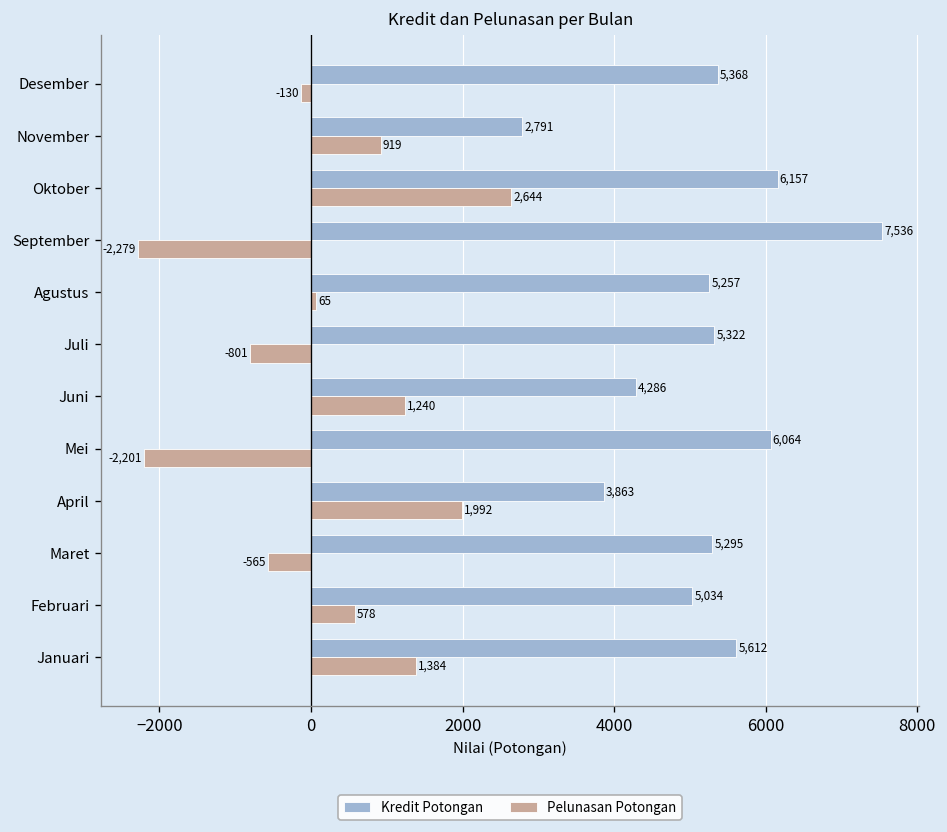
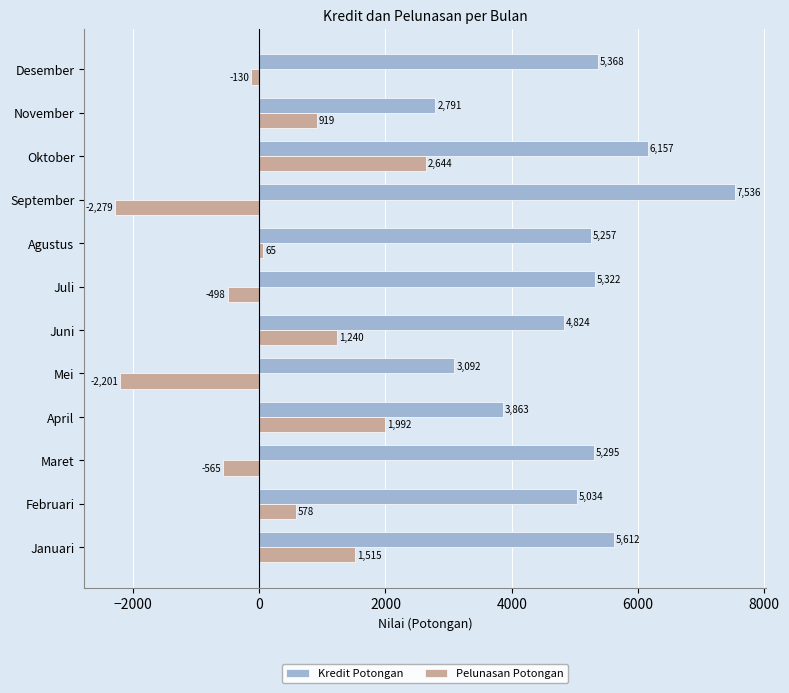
  {
    "Kredit Potongan": {
      "Desember": "5,368",
      "November": "2,791",
      "Oktober": "6,157",
      "September": "7,536",
      "Agustus": "5,257",
      "Juli": "5,322",
-     "Juni": "4,286",
-     "Mei": "6,064",
+     "Juni": "4,824",
+     "Mei": "3,092",
      "April": "3,863",
      "Maret": "5,295",
      "Februari": "5,034",
      "Januari": "5,612"
    },
    "Pelunasan Potongan": {
      "Desember": "-130",
      "November": "919",
      "Oktober": "2,644",
      "September": "-2,279",
      "Agustus": "65",
-     "Juli": "-801",
+     "Juli": "-498",
      "Juni": "1,240",
      "Mei": "-2,201",
      "April": "1,992",
      "Maret": "-565",
      "Februari": "578",
-     "Januari": "1,384"
+     "Januari": "1,515"
    }
  }
